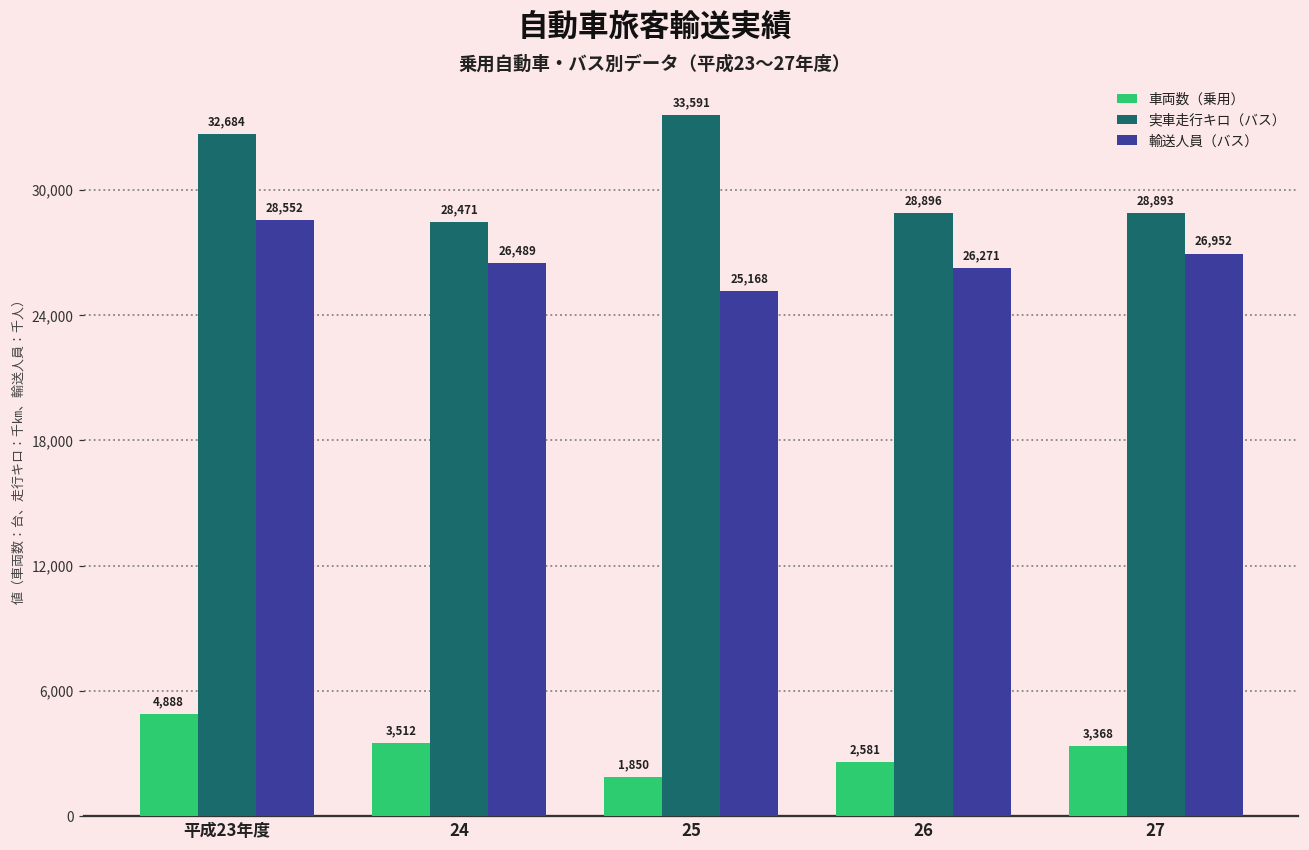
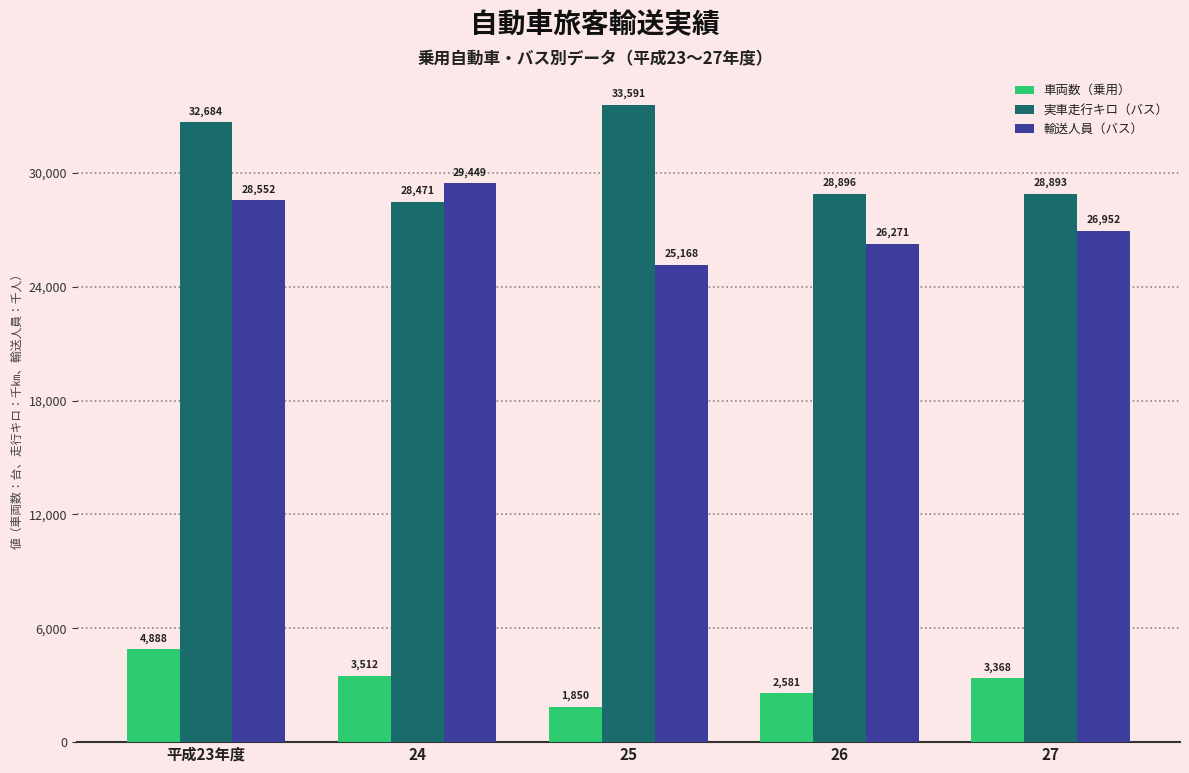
  {
    "車両数（乗用）": {
      "平成23年度": "4,888",
      "24": "3,512",
      "25": "1,850",
      "26": "2,581",
      "27": "3,368"
    },
    "実車走行キロ（バス）": {
      "平成23年度": "32,684",
      "24": "28,471",
      "25": "33,591",
      "26": "28,896",
      "27": "28,893"
    },
    "輸送人員（バス）": {
      "平成23年度": "28,552",
-     "24": "26,489",
+     "24": "29,449",
      "25": "25,168",
      "26": "26,271",
      "27": "26,952"
    }
  }
